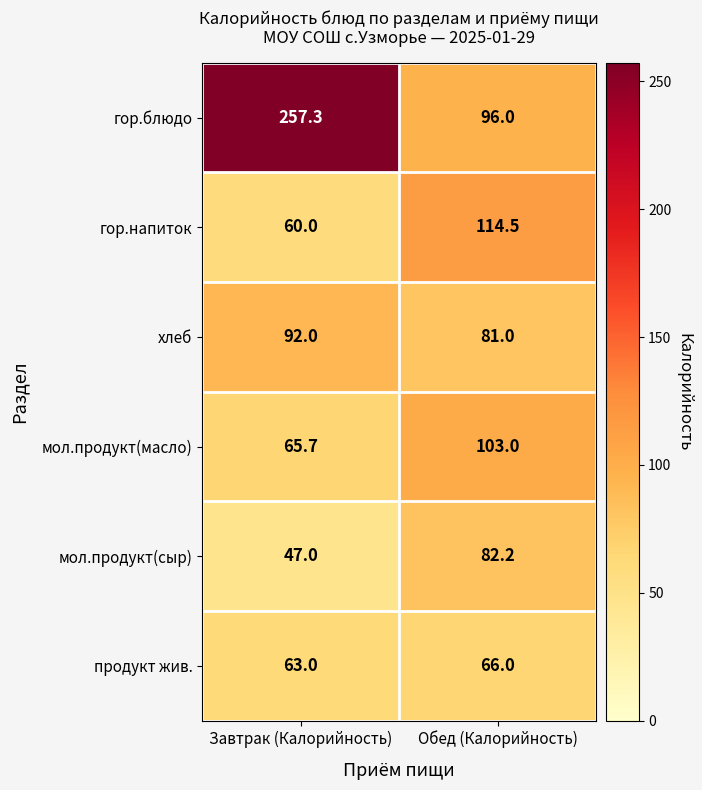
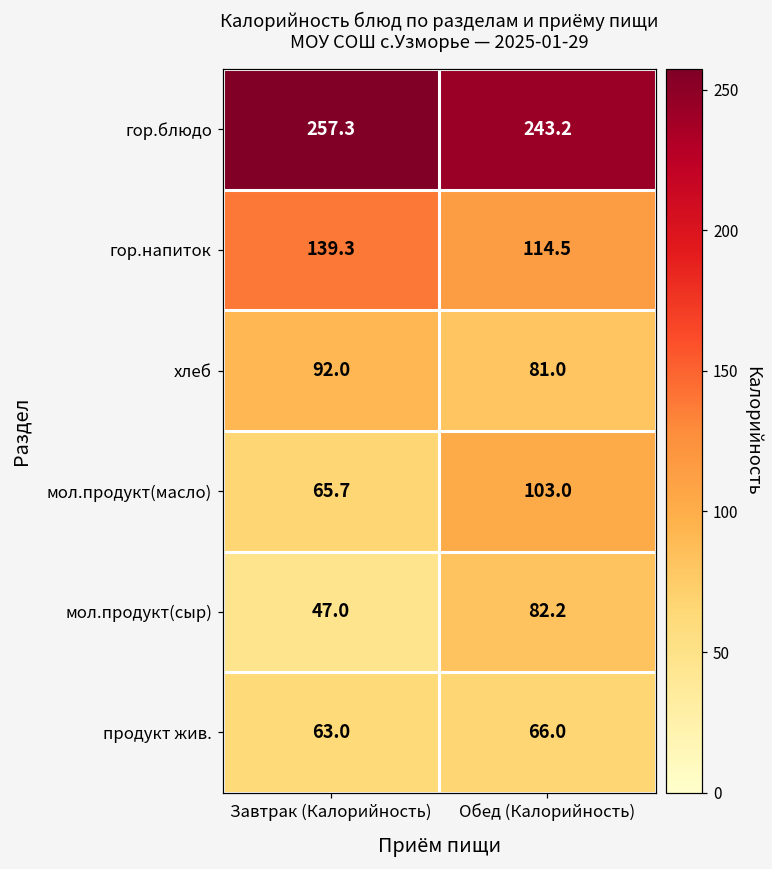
  {
    "гор.блюдо": {
      "Завтрак (Калорийность)": 257.3,
-     "Обед (Калорийность)": 96.0
+     "Обед (Калорийность)": 243.2
    },
    "гор.напиток": {
-     "Завтрак (Калорийность)": 60.0,
+     "Завтрак (Калорийность)": 139.3,
      "Обед (Калорийность)": 114.5
    },
    "хлеб": {
      "Завтрак (Калорийность)": 92.0,
      "Обед (Калорийность)": 81.0
    },
    "мол.продукт(масло)": {
      "Завтрак (Калорийность)": 65.7,
      "Обед (Калорийность)": 103.0
    },
    "мол.продукт(сыр)": {
      "Завтрак (Калорийность)": 47.0,
      "Обед (Калорийность)": 82.2
    },
    "продукт жив.": {
      "Завтрак (Калорийность)": 63.0,
      "Обед (Калорийность)": 66.0
    }
  }
